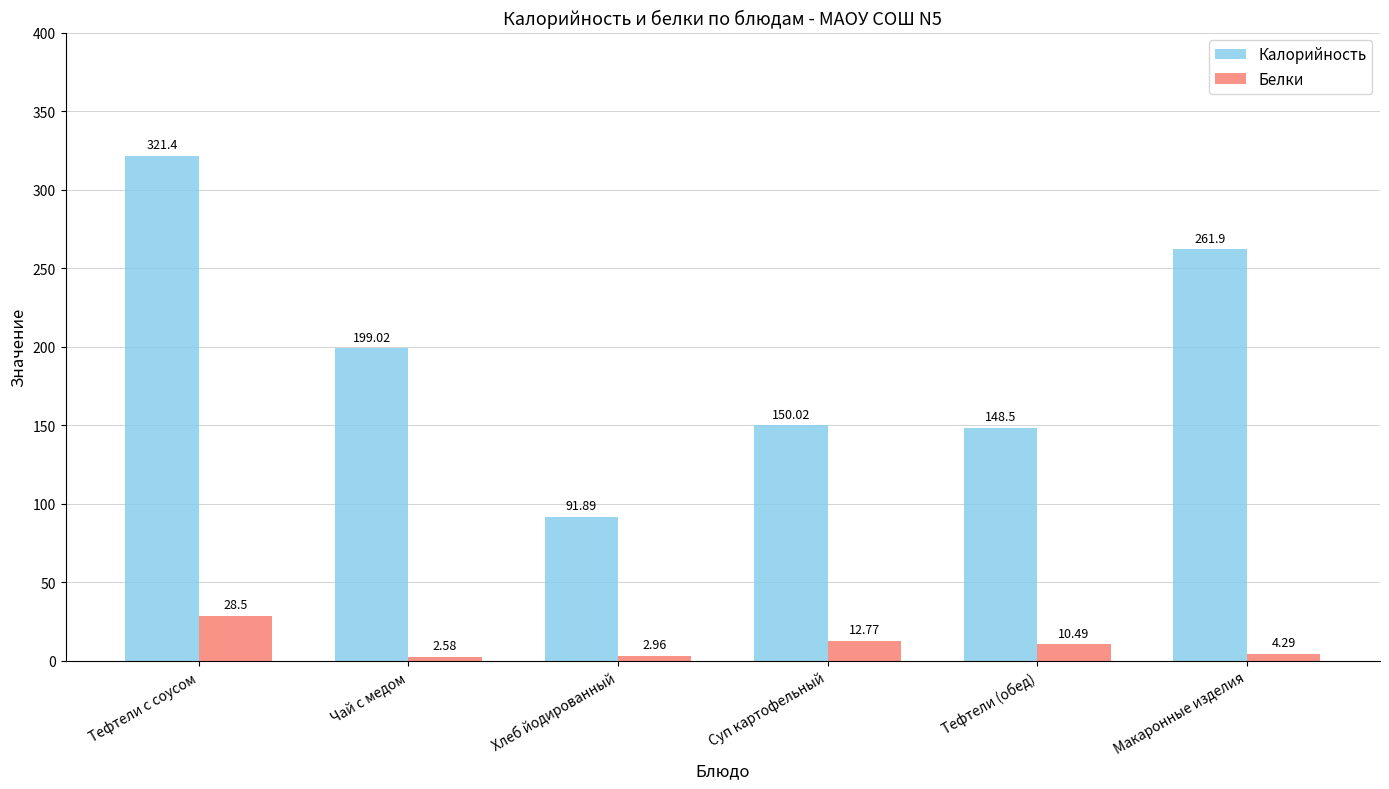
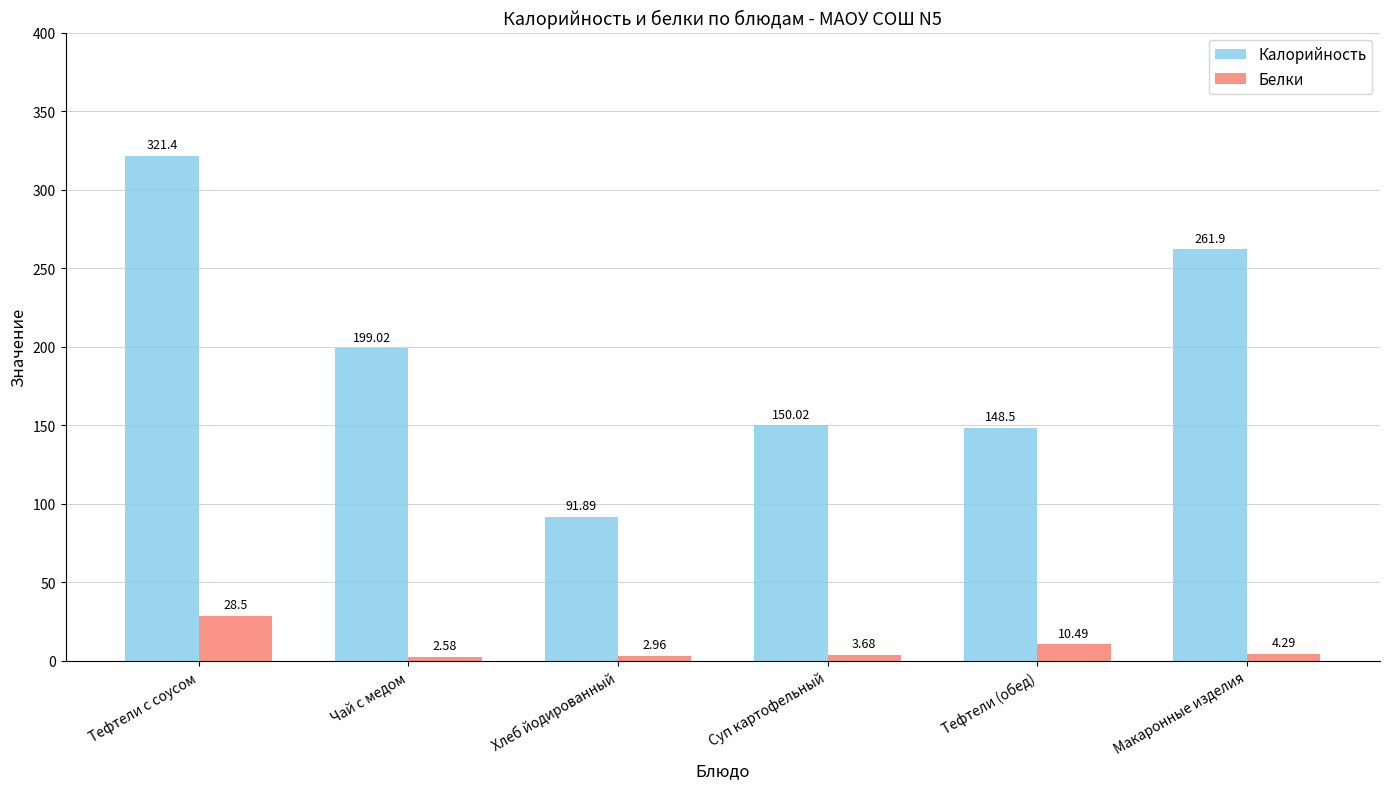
  {
    "Калорийность": {
      "Тефтели с соусом": 321.4,
      "Чай с медом": 199.02,
      "Хлеб йодированный": 91.89,
      "Суп картофельный": 150.02,
      "Тефтели (обед)": 148.5,
      "Макаронные изделия": 261.9
    },
    "Белки": {
      "Тефтели с соусом": 28.5,
      "Чай с медом": 2.58,
      "Хлеб йодированный": 2.96,
-     "Суп картофельный": 12.77,
+     "Суп картофельный": 3.68,
      "Тефтели (обед)": 10.49,
      "Макаронные изделия": 4.29
    }
  }
